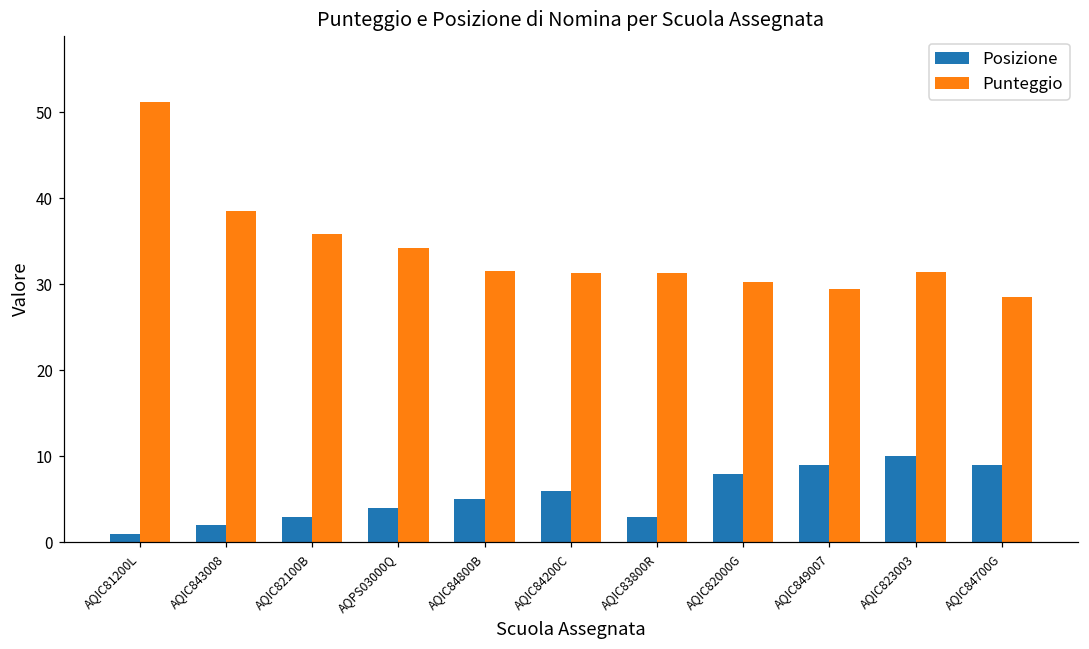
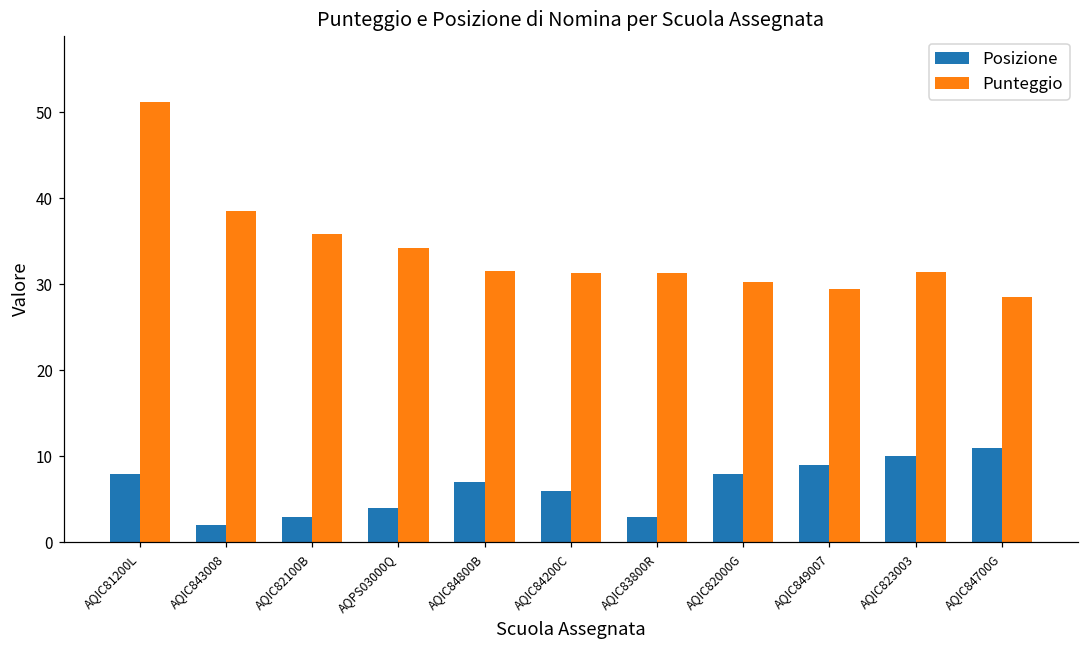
  {
    "Posizione": {
-     "AQIC81200L": 1,
+     "AQIC81200L": 8,
      "AQIC843008": 2,
      "AQIC82100B": 3,
      "AQPS03000Q": 4,
-     "AQIC84800B": 5,
+     "AQIC84800B": 7,
      "AQIC84200C": 6,
      "AQIC83800R": 3,
      "AQIC82000G": 8,
      "AQIC849007": 9,
      "AQIC823003": 10,
-     "AQIC84700G": 9
+     "AQIC84700G": 11
    },
    "Punteggio": {
      "AQIC81200L": 51,
      "AQIC843008": 38,
      "AQIC82100B": 36,
      "AQPS03000Q": 34,
      "AQIC84800B": 32,
      "AQIC84200C": 31,
      "AQIC83800R": 31,
      "AQIC82000G": 30,
      "AQIC849007": 29,
      "AQIC823003": 31,
      "AQIC84700G": 29
    }
  }
